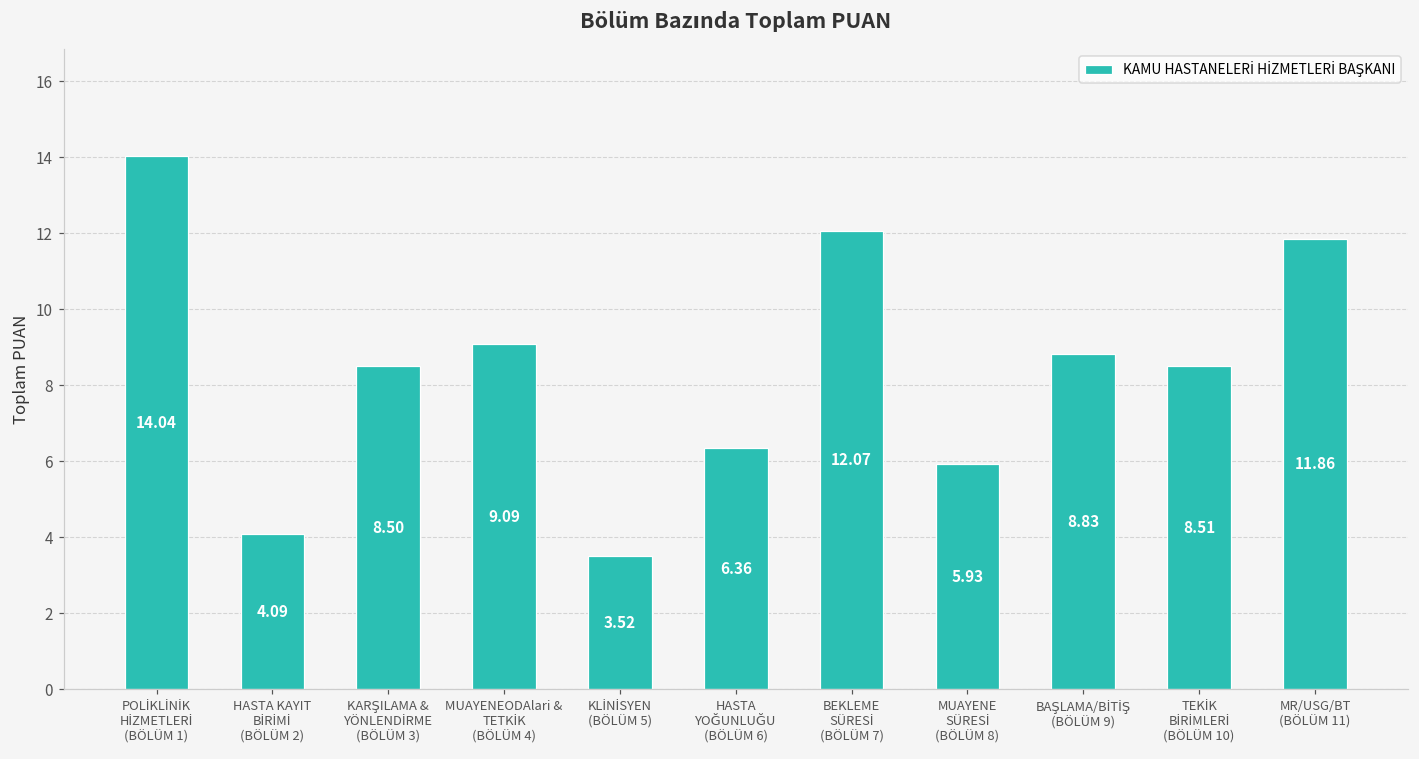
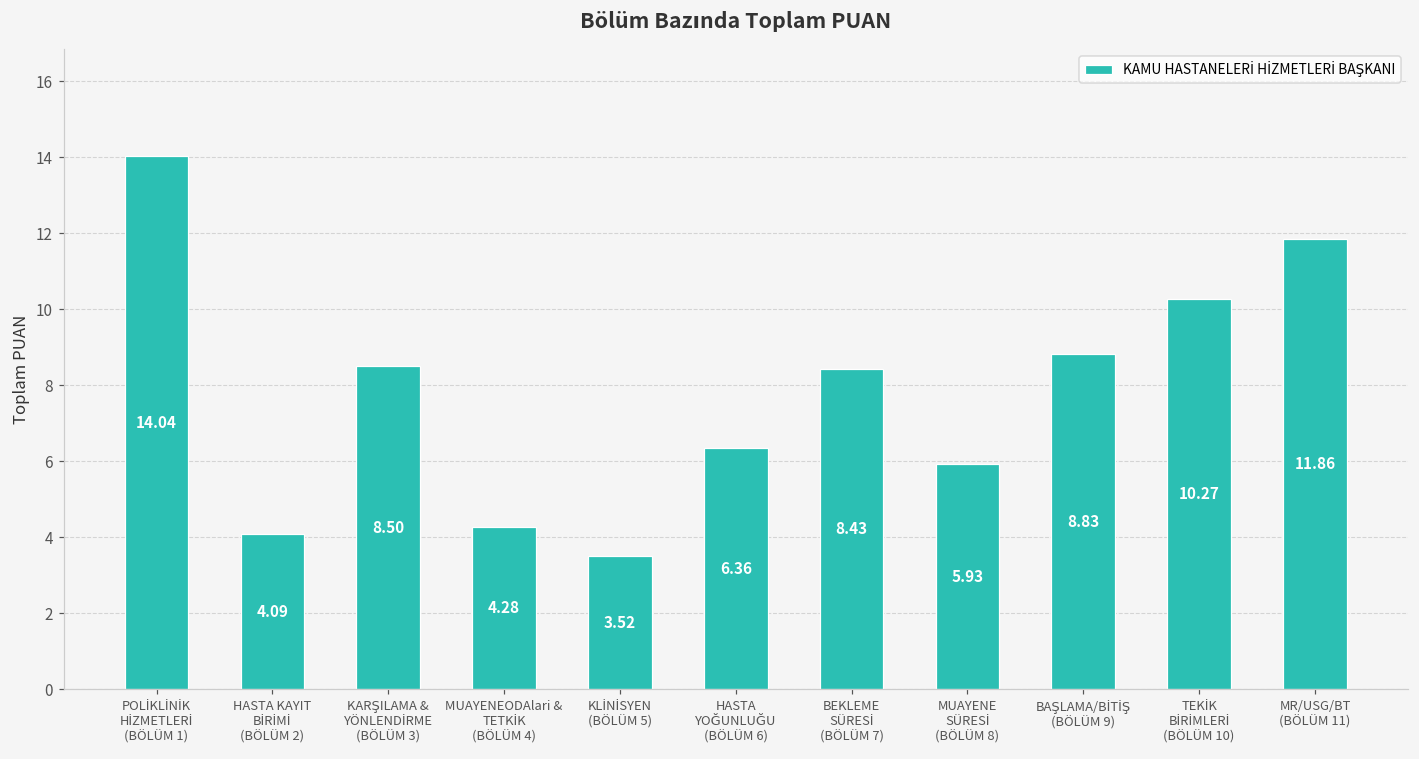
  {
    "POLİKLİNİK HİZMETLERİ (BÖLÜM 1)": 14.04,
    "HASTA KAYIT BİRİMİ (BÖLÜM 2)": 4.09,
    "KARŞILAMA & YÖNLENDİRME (BÖLÜM 3)": 8.50,
-   "MUAYENEODAlari & TETKİK (BÖLÜM 4)": 9.09,
+   "MUAYENEODAlari & TETKİK (BÖLÜM 4)": 4.28,
    "KLİNİSYEN (BÖLÜM 5)": 3.52,
    "HASTA YOĞUNLUĞU (BÖLÜM 6)": 6.36,
-   "BEKLEME SÜRESİ (BÖLÜM 7)": 12.07,
+   "BEKLEME SÜRESİ (BÖLÜM 7)": 8.43,
    "MUAYENE SÜRESİ (BÖLÜM 8)": 5.93,
    "BAŞLAMA/BİTİŞ (BÖLÜM 9)": 8.83,
-   "TEKİK BİRİMLERİ (BÖLÜM 10)": 8.51,
+   "TEKİK BİRİMLERİ (BÖLÜM 10)": 10.27,
    "MR/USG/BT (BÖLÜM 11)": 11.86
  }
